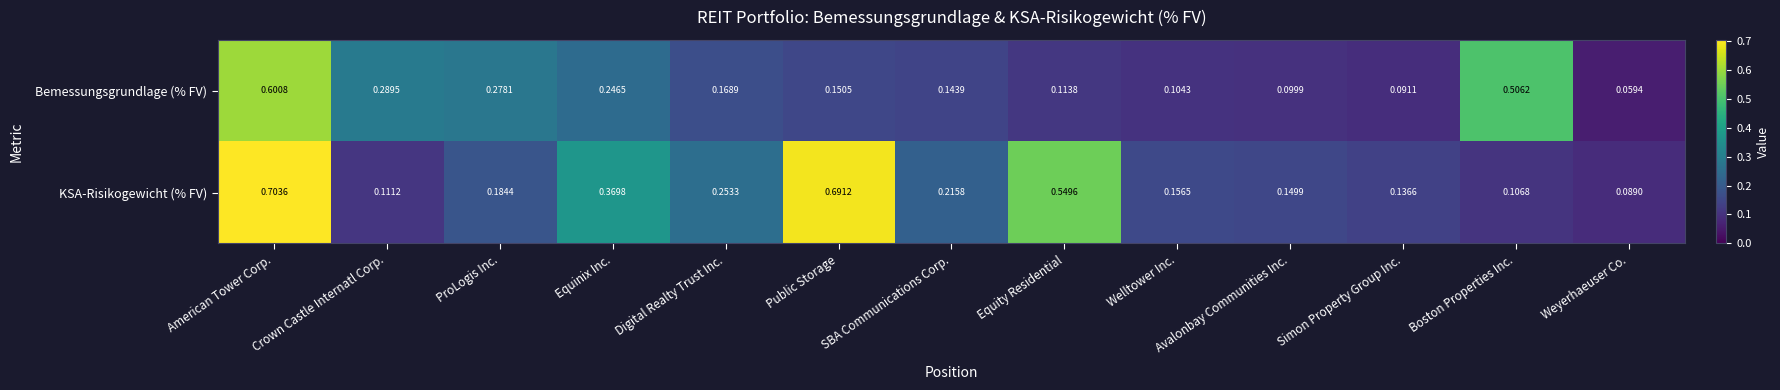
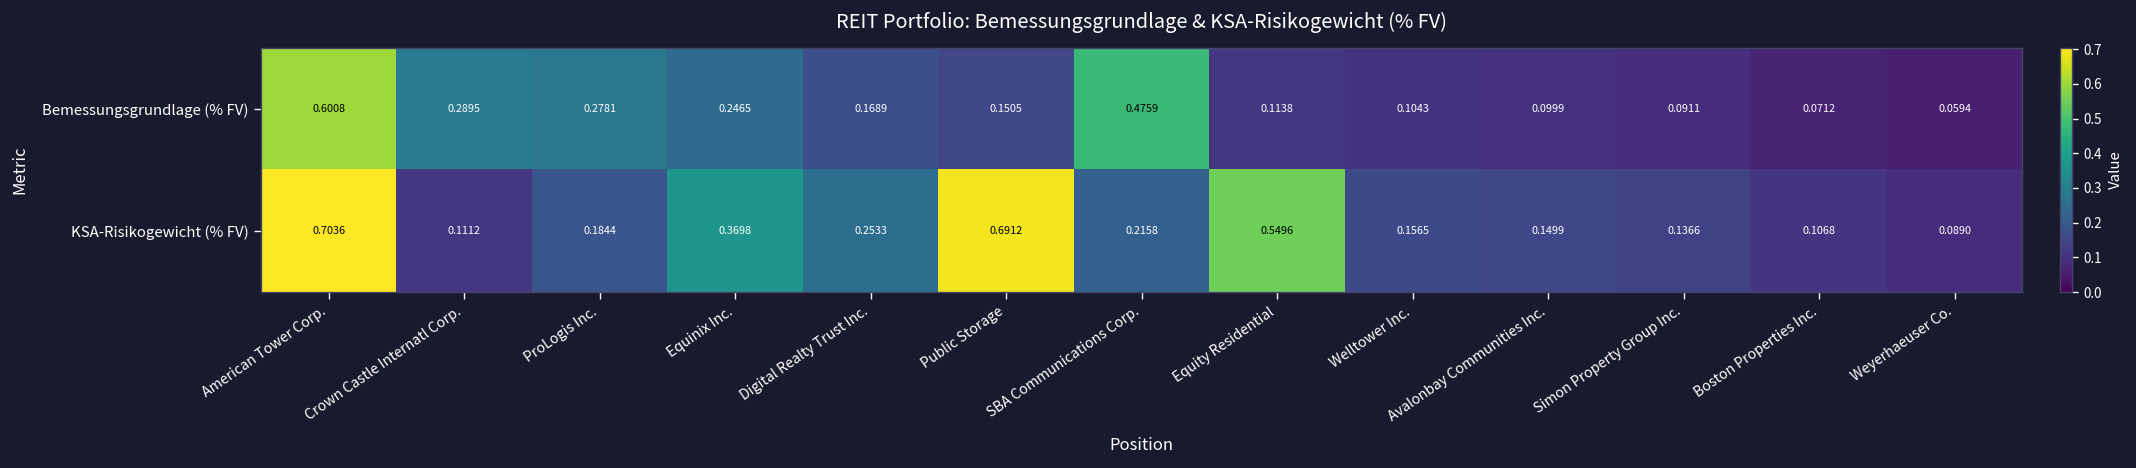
  {
    "Bemessungsgrundlage (% FV)": {
      "American Tower Corp.": 0.6008,
      "Crown Castle Internatl Corp.": 0.2895,
      "ProLogis Inc.": 0.2781,
      "Equinix Inc.": 0.2465,
      "Digital Realty Trust Inc.": 0.1689,
      "Public Storage": 0.1505,
-     "SBA Communications Corp.": 0.1439,
+     "SBA Communications Corp.": 0.4759,
      "Equity Residential": 0.1138,
      "Welltower Inc.": 0.1043,
      "Avalonbay Communities Inc.": 0.0999,
      "Simon Property Group Inc.": 0.0911,
-     "Boston Properties Inc.": 0.5062,
+     "Boston Properties Inc.": 0.0712,
      "Weyerhaeuser Co.": 0.0594
    },
    "KSA-Risikogewicht (% FV)": {
      "American Tower Corp.": 0.7036,
      "Crown Castle Internatl Corp.": 0.1112,
      "ProLogis Inc.": 0.1844,
      "Equinix Inc.": 0.3698,
      "Digital Realty Trust Inc.": 0.2533,
      "Public Storage": 0.6912,
      "SBA Communications Corp.": 0.2158,
      "Equity Residential": 0.5496,
      "Welltower Inc.": 0.1565,
      "Avalonbay Communities Inc.": 0.1499,
      "Simon Property Group Inc.": 0.1366,
      "Boston Properties Inc.": 0.1068,
      "Weyerhaeuser Co.": 0.0890
    }
  }
